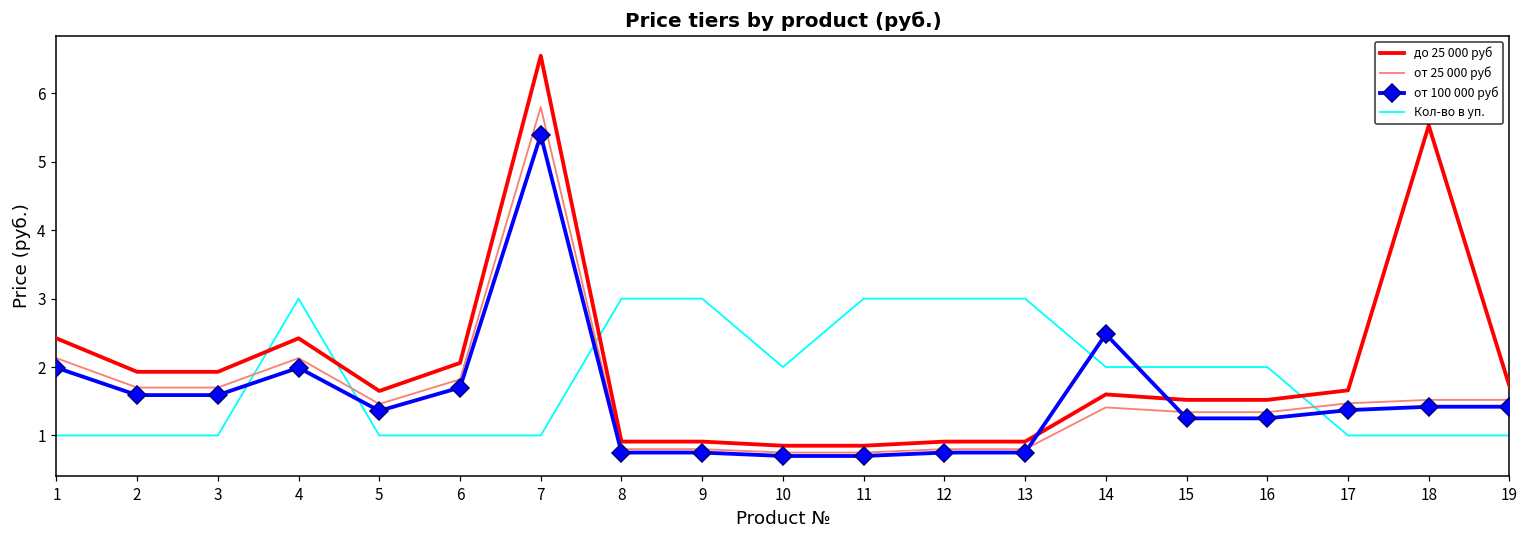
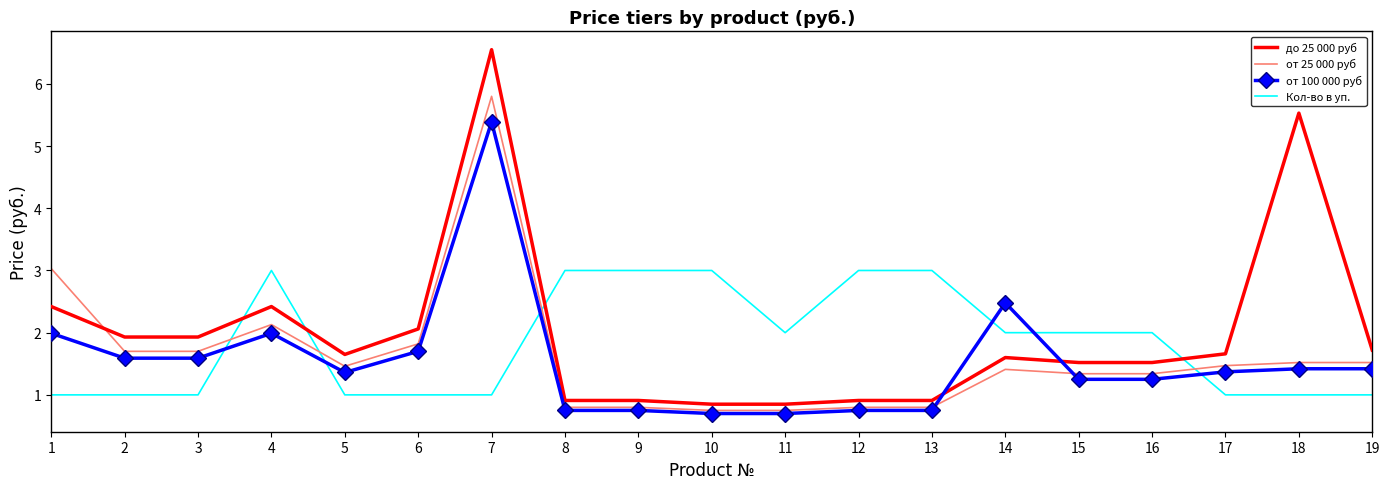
  {
    "до 25 000 руб": {
      "1": 2.4,
      "2": 1.9,
      "3": 1.9,
      "4": 2.4,
      "5": 1.7,
      "6": 2.1,
      "7": 6.6,
      "8": 0.9,
      "9": 0.9,
      "10": 0.9,
      "11": 0.9,
      "12": 0.9,
      "13": 0.9,
      "14": 1.6,
      "15": 1.5,
      "16": 1.5,
      "17": 1.7,
      "18": 5.5,
      "19": 1.7
    },
    "от 25 000 руб": {
-     "1": 2.1,
+     "1": 3.0,
      "2": 1.7,
      "3": 1.7,
      "4": 2.1,
      "5": 1.5,
      "6": 1.8,
      "7": 5.8,
      "8": 0.8,
      "9": 0.8,
      "10": 0.8,
      "11": 0.8,
      "12": 0.8,
      "13": 0.8,
      "14": 1.4,
      "15": 1.3,
      "16": 1.3,
      "17": 1.5,
      "18": 1.5,
      "19": 1.5
    },
    "от 100 000 руб": {
      "1": 2.0,
      "2": 1.6,
      "3": 1.6,
      "4": 2.0,
      "5": 1.4,
      "6": 1.7,
      "7": 5.4,
      "8": 0.8,
      "9": 0.8,
      "10": 0.7,
      "11": 0.7,
      "12": 0.8,
      "13": 0.8,
      "14": 2.5,
      "15": 1.3,
      "16": 1.3,
      "17": 1.4,
      "18": 1.4,
      "19": 1.4
    },
    "Кол-во в уп.": {
      "1": 1,
      "2": 1,
      "3": 1,
      "4": 3,
      "5": 1,
      "6": 1,
      "7": 1,
      "8": 3,
      "9": 3,
-     "10": 2,
-     "11": 3,
+     "10": 3,
+     "11": 2,
      "12": 3,
      "13": 3,
      "14": 2,
      "15": 2,
      "16": 2,
      "17": 1,
      "18": 1,
      "19": 1
    }
  }
